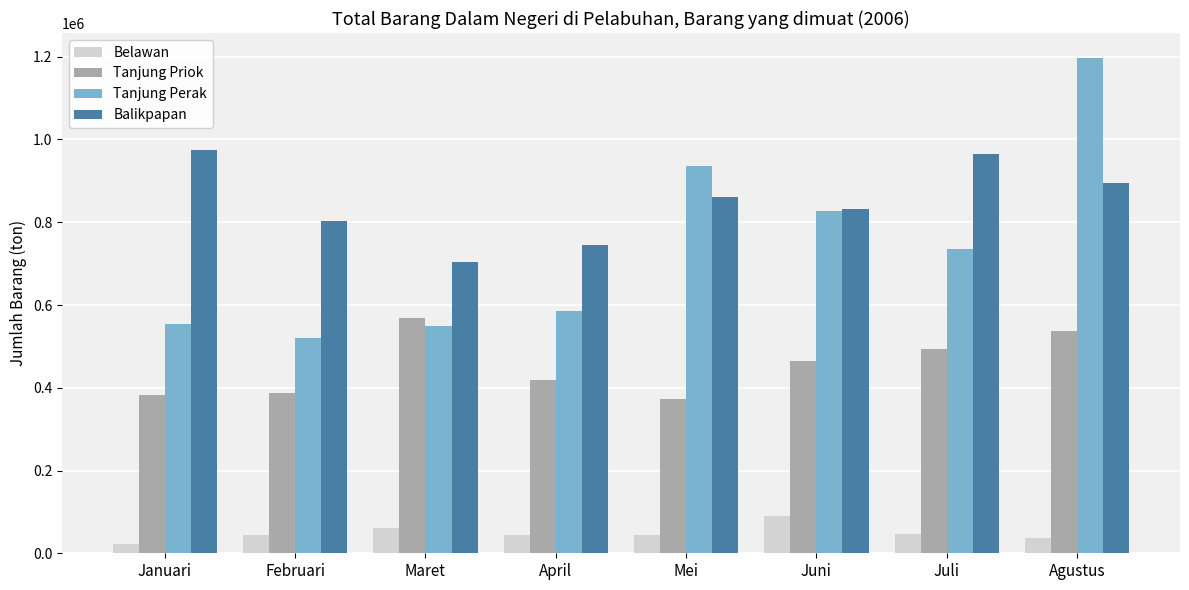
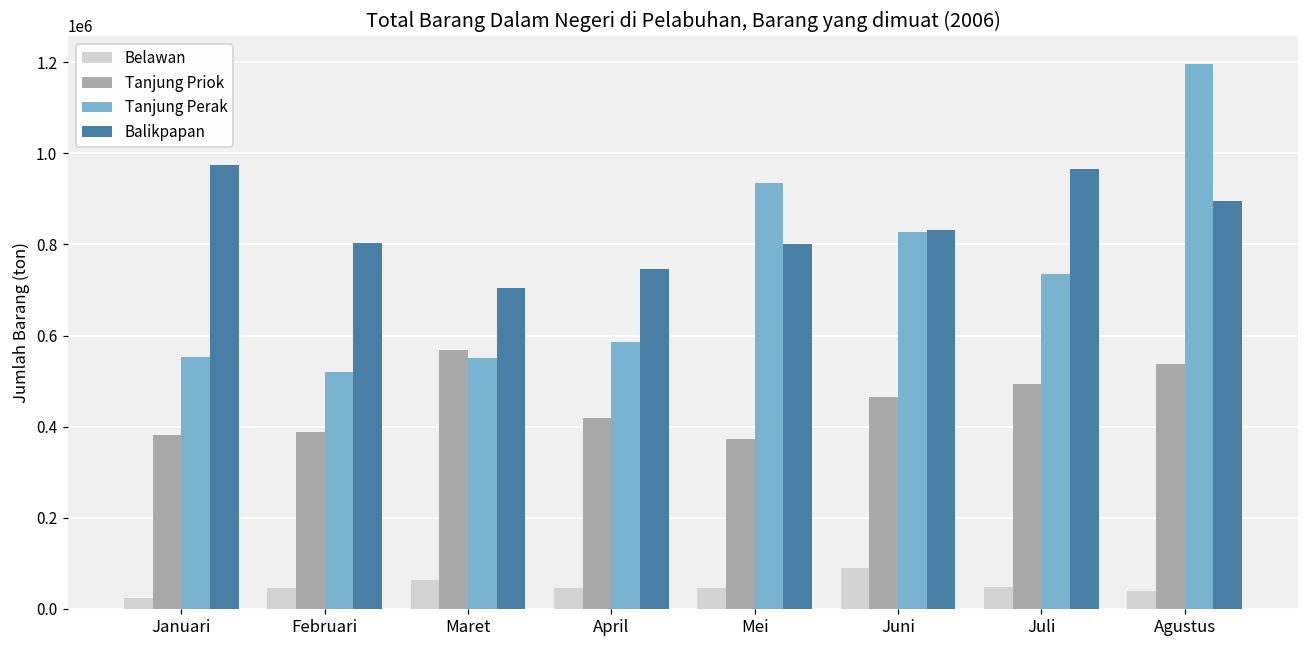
  {
    "Belawan": {
      "Januari": 20000,
      "Februari": 40000,
      "Maret": 60000,
      "April": 40000,
      "Mei": 40000,
      "Juni": 90000,
      "Juli": 50000,
      "Agustus": 40000
    },
    "Tanjung Priok": {
      "Januari": 380000,
      "Februari": 390000,
      "Maret": 570000,
      "April": 420000,
      "Mei": 370000,
      "Juni": 470000,
      "Juli": 490000,
      "Agustus": 540000
    },
    "Tanjung Perak": {
      "Januari": 550000,
      "Februari": 520000,
      "Maret": 550000,
      "April": 590000,
      "Mei": 940000,
      "Juni": 830000,
      "Juli": 740000,
      "Agustus": 1200000
    },
    "Balikpapan": {
      "Januari": 970000,
      "Februari": 800000,
      "Maret": 700000,
      "April": 750000,
-     "Mei": 860000,
+     "Mei": 800000,
      "Juni": 830000,
      "Juli": 970000,
      "Agustus": 890000
    }
  }
